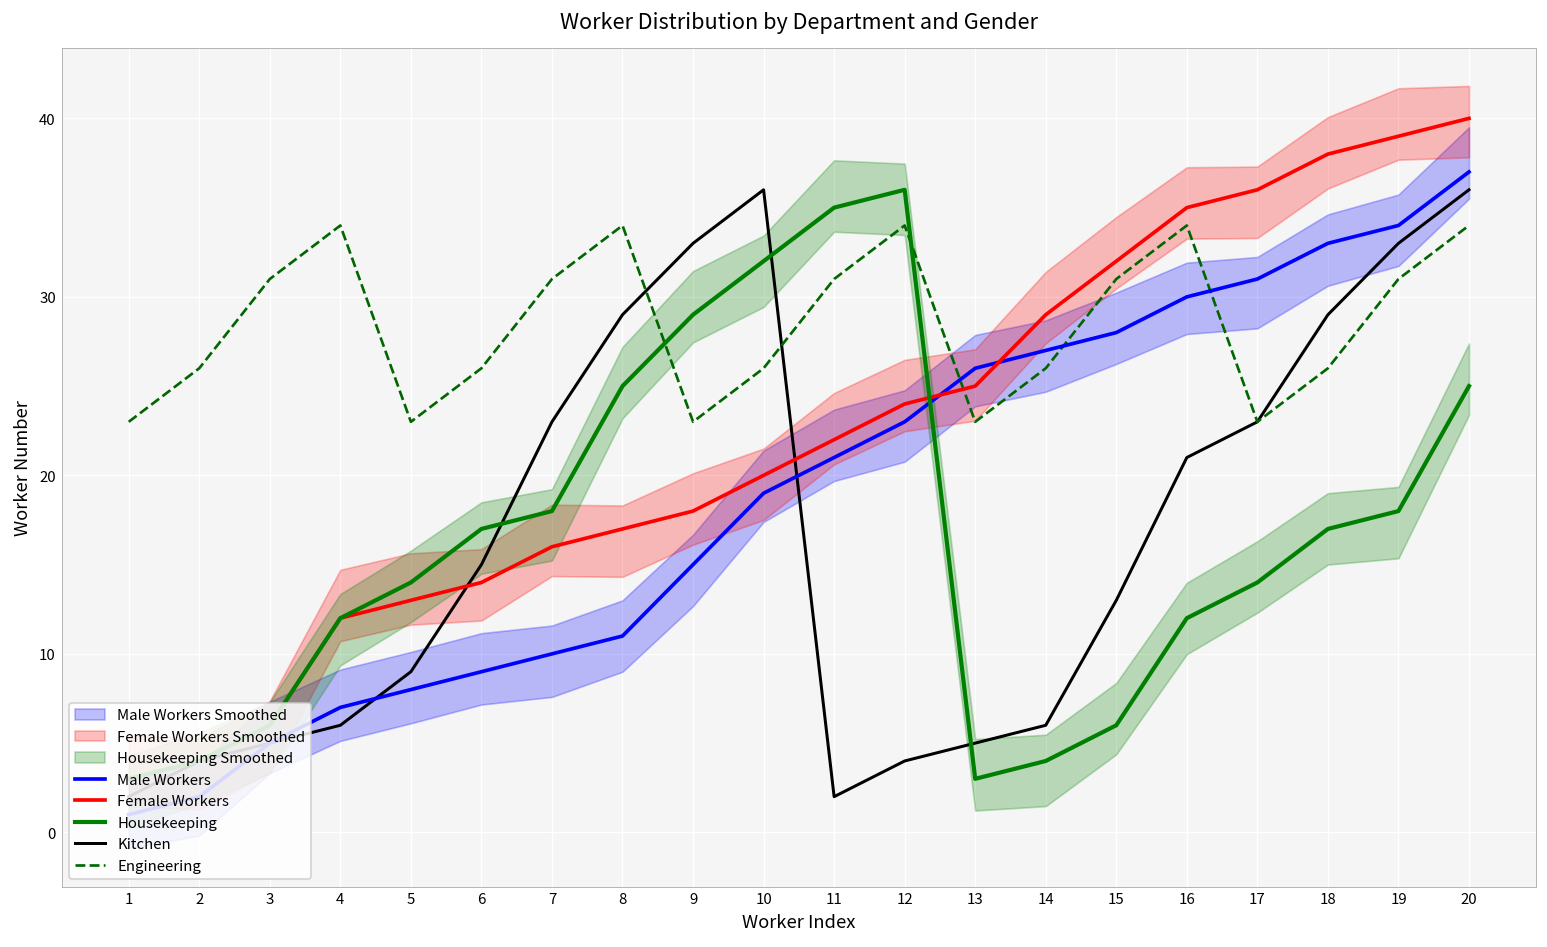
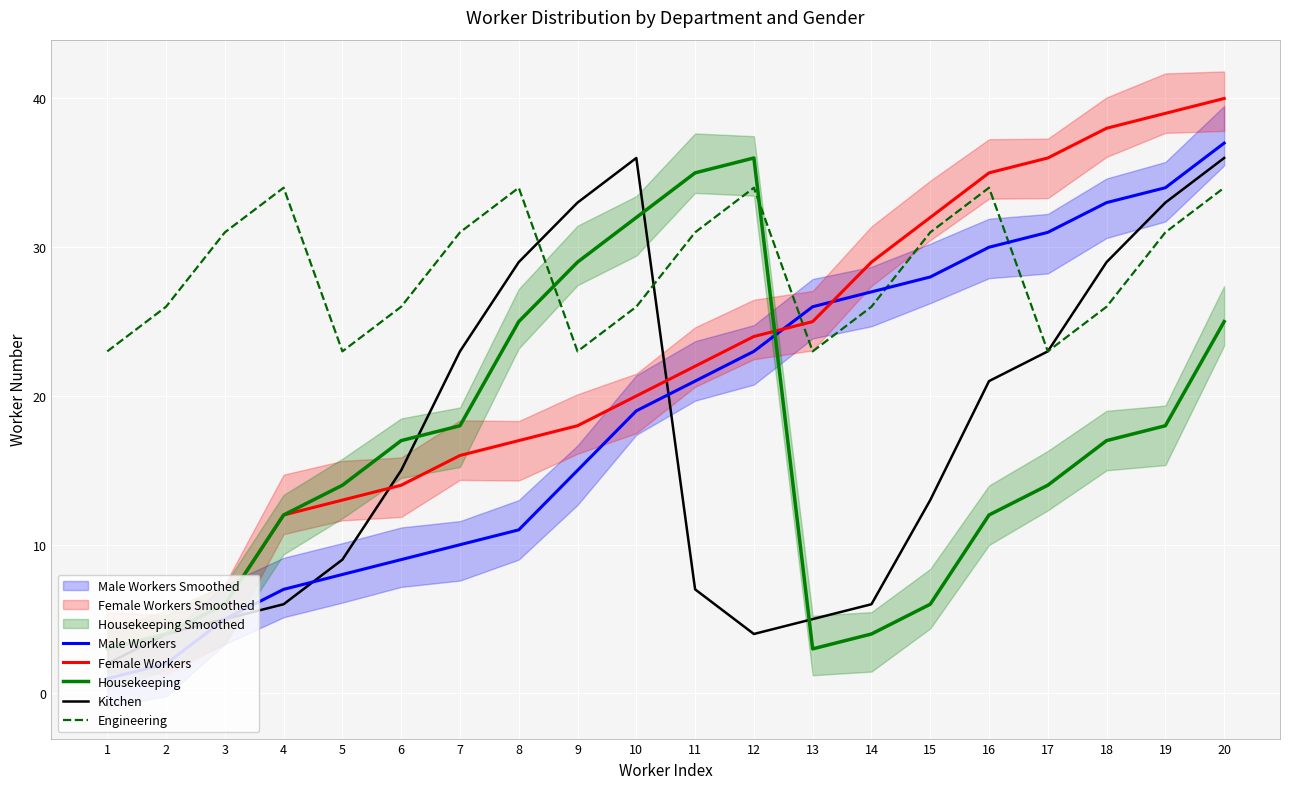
  {
    "Kitchen": {
      "4": 6,
      "5": 9,
      "6": 15,
      "7": 23,
      "8": 29,
      "9": 33,
      "10": 36,
-     "11": 2,
+     "11": 7,
      "12": 4,
      "13": 5,
      "14": 6,
      "15": 13,
      "16": 21,
      "18": 29,
      "19": 33,
      "20": 36
    }
  }
